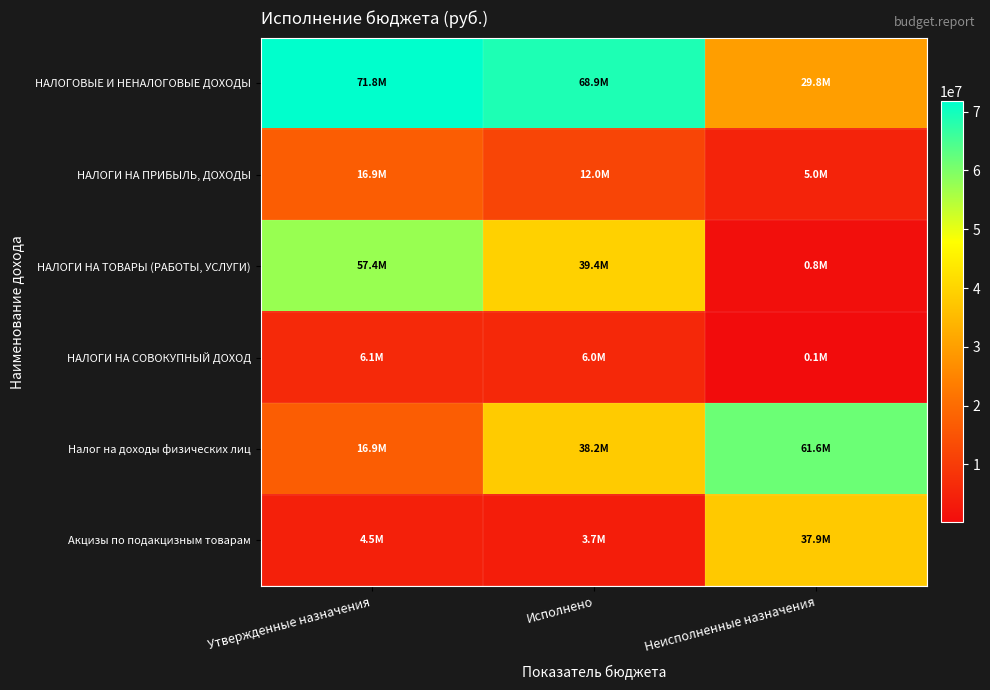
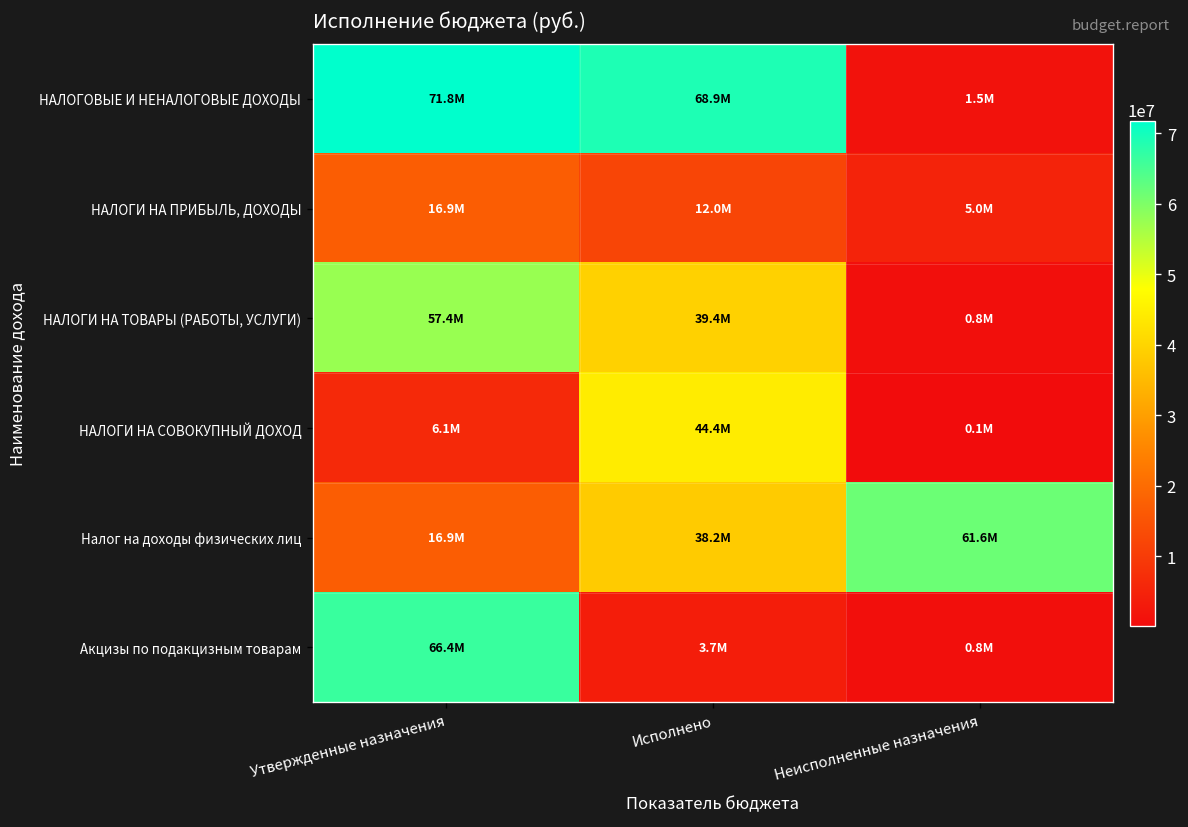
  {
    "НАЛОГОВЫЕ И НЕНАЛОГОВЫЕ ДОХОДЫ": {
      "Утвержденные назначения": "71.8M",
      "Исполнено": "68.9M",
-     "Неисполненные назначения": "29.8M"
+     "Неисполненные назначения": "1.5M"
    },
    "НАЛОГИ НА ПРИБЫЛЬ, ДОХОДЫ": {
      "Утвержденные назначения": "16.9M",
      "Исполнено": "12.0M",
      "Неисполненные назначения": "5.0M"
    },
    "НАЛОГИ НА ТОВАРЫ (РАБОТЫ, УСЛУГИ)": {
      "Утвержденные назначения": "57.4M",
      "Исполнено": "39.4M",
      "Неисполненные назначения": "0.8M"
    },
    "НАЛОГИ НА СОВОКУПНЫЙ ДОХОД": {
      "Утвержденные назначения": "6.1M",
-     "Исполнено": "6.0M",
+     "Исполнено": "44.4M",
      "Неисполненные назначения": "0.1M"
    },
    "Налог на доходы физических лиц": {
      "Утвержденные назначения": "16.9M",
      "Исполнено": "38.2M",
      "Неисполненные назначения": "61.6M"
    },
    "Акцизы по подакцизным товарам": {
-     "Утвержденные назначения": "4.5M",
+     "Утвержденные назначения": "66.4M",
      "Исполнено": "3.7M",
-     "Неисполненные назначения": "37.9M"
+     "Неисполненные назначения": "0.8M"
    }
  }
